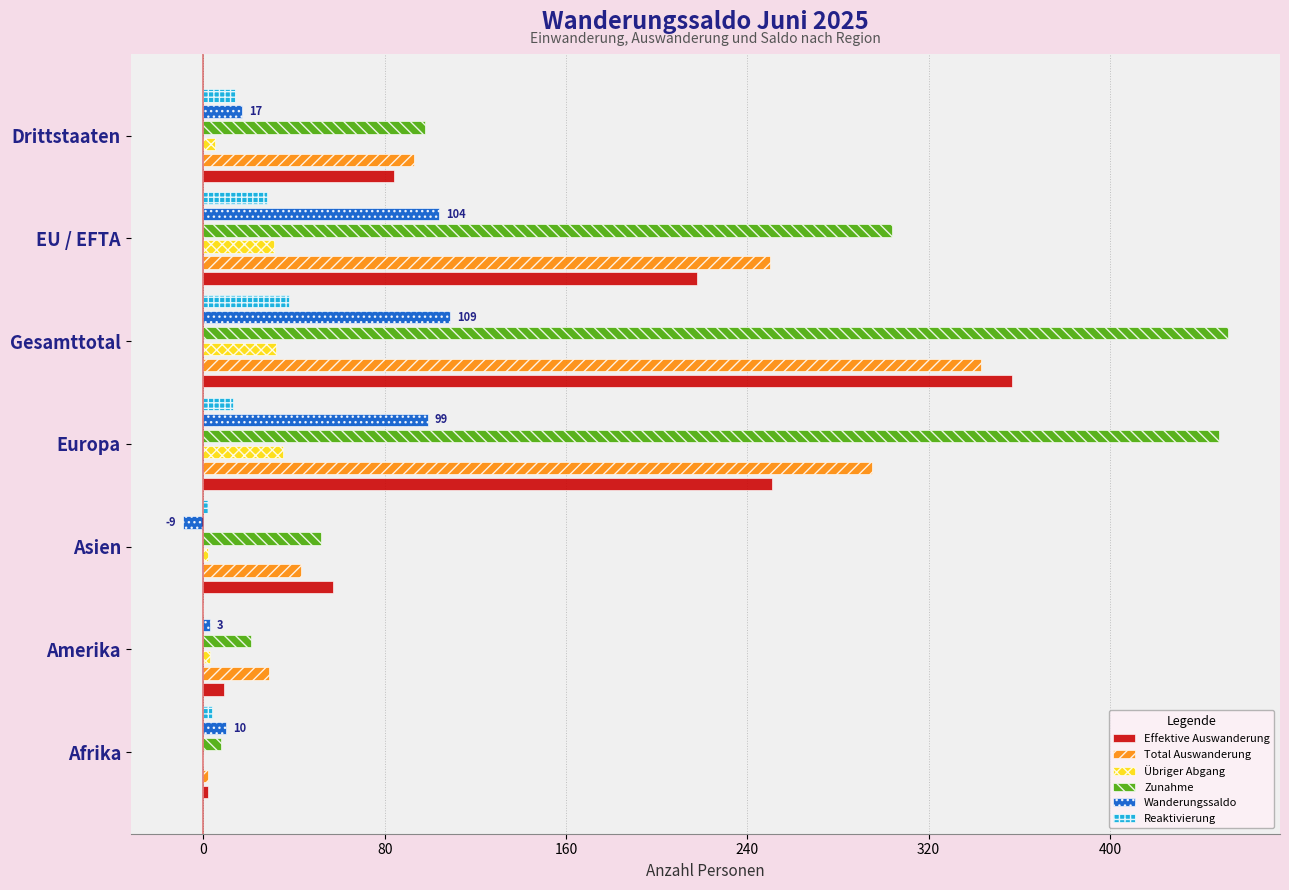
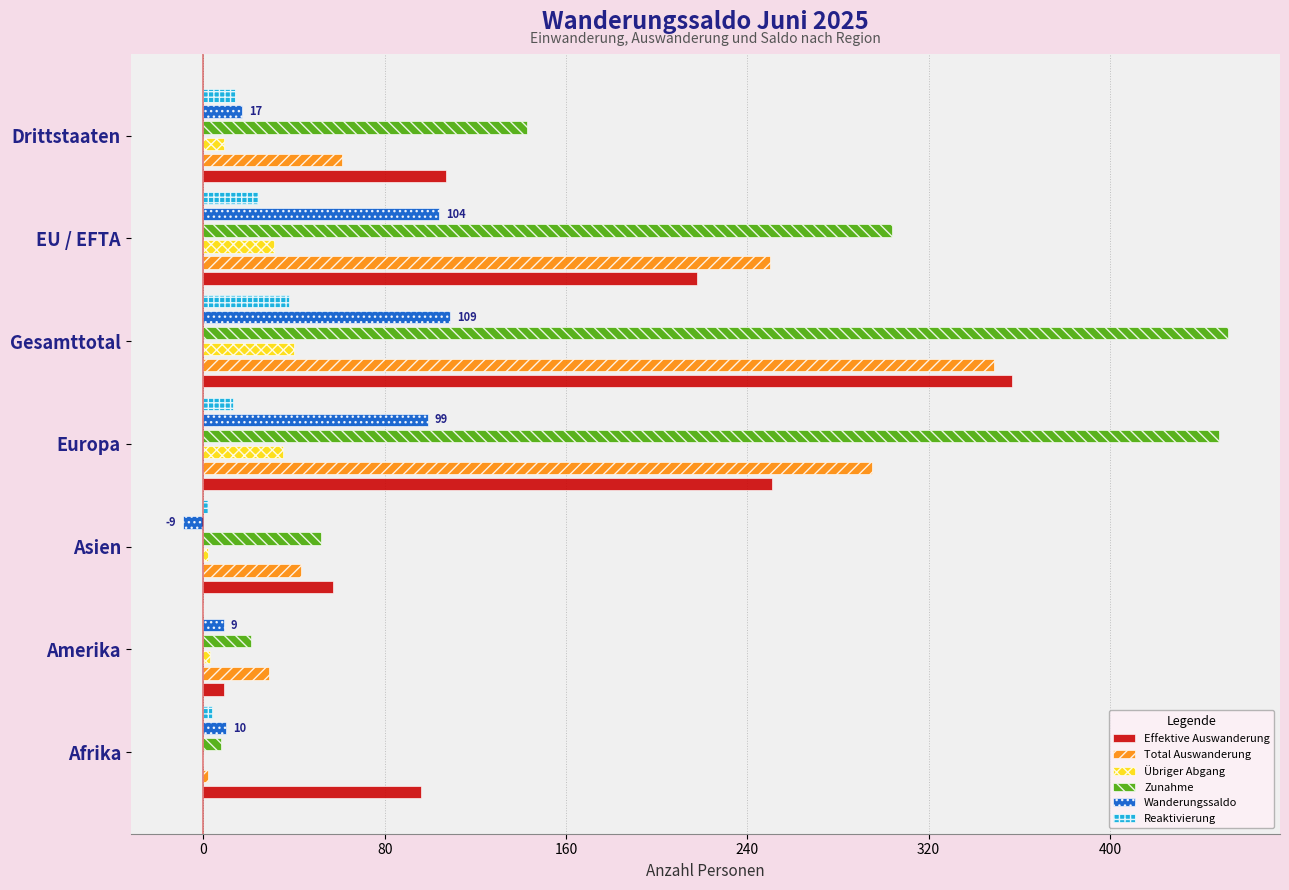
  {
    "Effektive Auswanderung": {
-     "Drittstaaten": 84,
+     "Drittstaaten": 107,
      "EU / EFTA": 218,
      "Gesamttotal": 357,
      "Europa": 251,
      "Asien": 57,
      "Amerika": 9,
-     "Afrika": 2
+     "Afrika": 96
    },
    "Total Auswanderung": {
-     "Drittstaaten": 93,
+     "Drittstaaten": 61,
      "EU / EFTA": 250,
-     "Gesamttotal": 343,
+     "Gesamttotal": 349,
      "Europa": 295,
      "Asien": 43,
      "Amerika": 29,
      "Afrika": 2
    },
    "Übriger Abgang": {
-     "Drittstaaten": 5,
+     "Drittstaaten": 9,
      "EU / EFTA": 31,
-     "Gesamttotal": 32,
+     "Gesamttotal": 40,
      "Europa": 35,
      "Asien": 2,
      "Afrika": 0
    },
    "Zunahme": {
-     "Drittstaaten": 98,
+     "Drittstaaten": 143,
      "EU / EFTA": 304,
      "Gesamttotal": 452,
      "Europa": 448,
      "Asien": 52,
      "Amerika": 21,
      "Afrika": 8
    },
    "Wanderungssaldo": {
      "Drittstaaten": 17,
      "EU / EFTA": 104,
      "Gesamttotal": 109,
      "Europa": 99,
      "Asien": -9,
-     "Amerika": 3,
+     "Amerika": 9,
      "Afrika": 10
    },
    "Reaktivierung": {
      "Drittstaaten": 14,
-     "EU / EFTA": 28,
+     "EU / EFTA": 24,
      "Gesamttotal": 38,
      "Europa": 13,
      "Asien": 2,
      "Amerika": 0,
      "Afrika": 4
    }
  }
